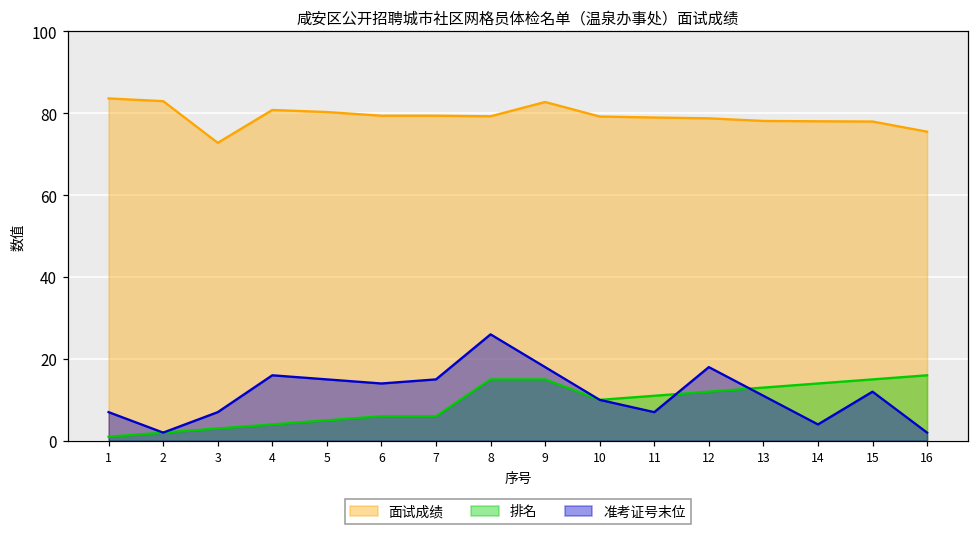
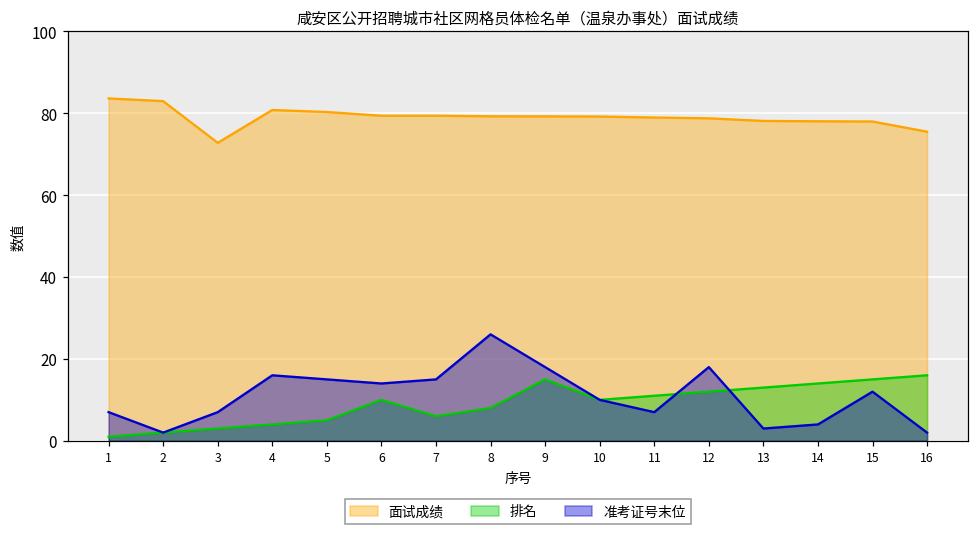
  {
    "面试成绩": {
      "1": 84,
      "2": 83,
      "3": 73,
      "4": 81,
      "5": 80,
      "6": 79,
      "7": 79,
      "8": 79,
-     "9": 83,
+     "9": 79,
      "10": 79,
      "11": 79,
      "12": 79,
      "13": 78,
      "14": 78,
      "15": 78,
      "16": 76
    },
    "排名": {
      "1": 1,
      "3": 3,
      "4": 4,
      "5": 5,
-     "6": 6,
+     "6": 10,
      "7": 6,
-     "8": 15,
+     "8": 8,
      "9": 15,
      "11": 11,
      "12": 12,
      "13": 13,
      "14": 14,
      "15": 15,
      "16": 16
    },
    "准考证号末位": {
      "1": 7,
      "3": 7,
      "4": 16,
      "5": 15,
      "6": 14,
      "7": 15,
      "8": 26,
      "9": 18,
      "11": 7,
      "12": 18,
-     "13": 11,
+     "13": 3,
      "14": 4,
      "15": 12,
      "16": 2
    }
  }
